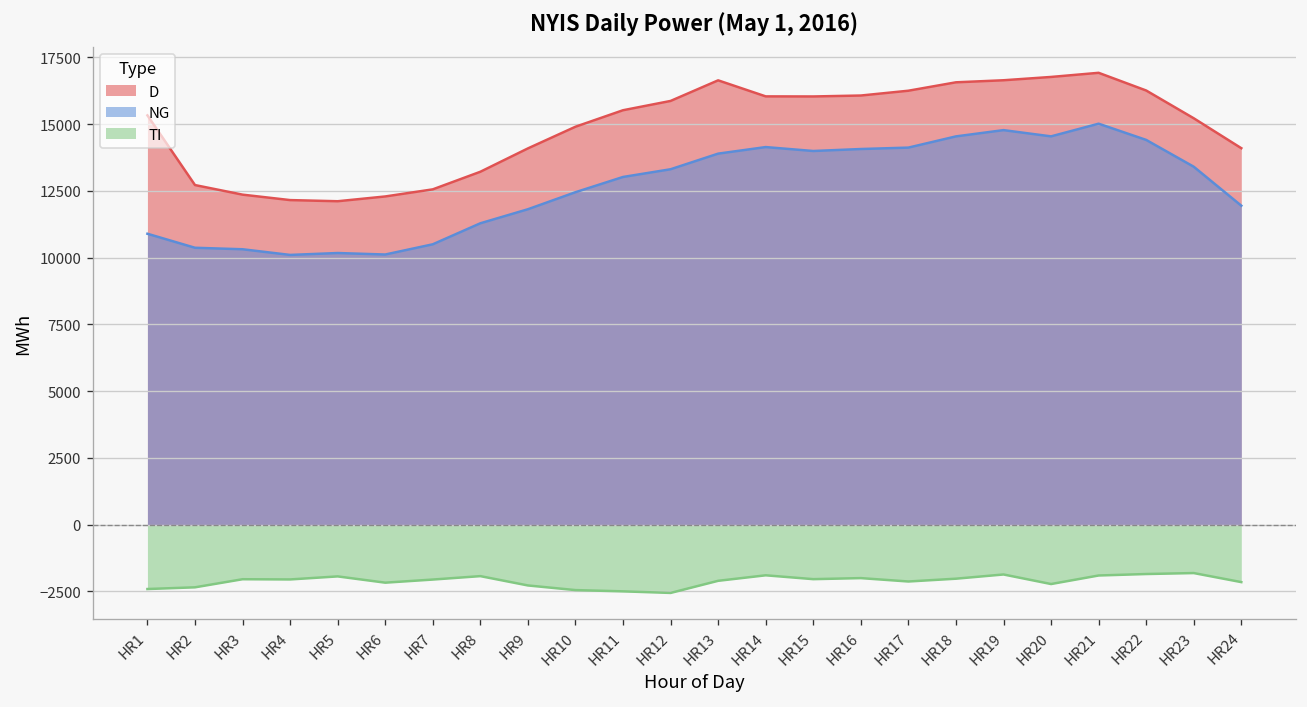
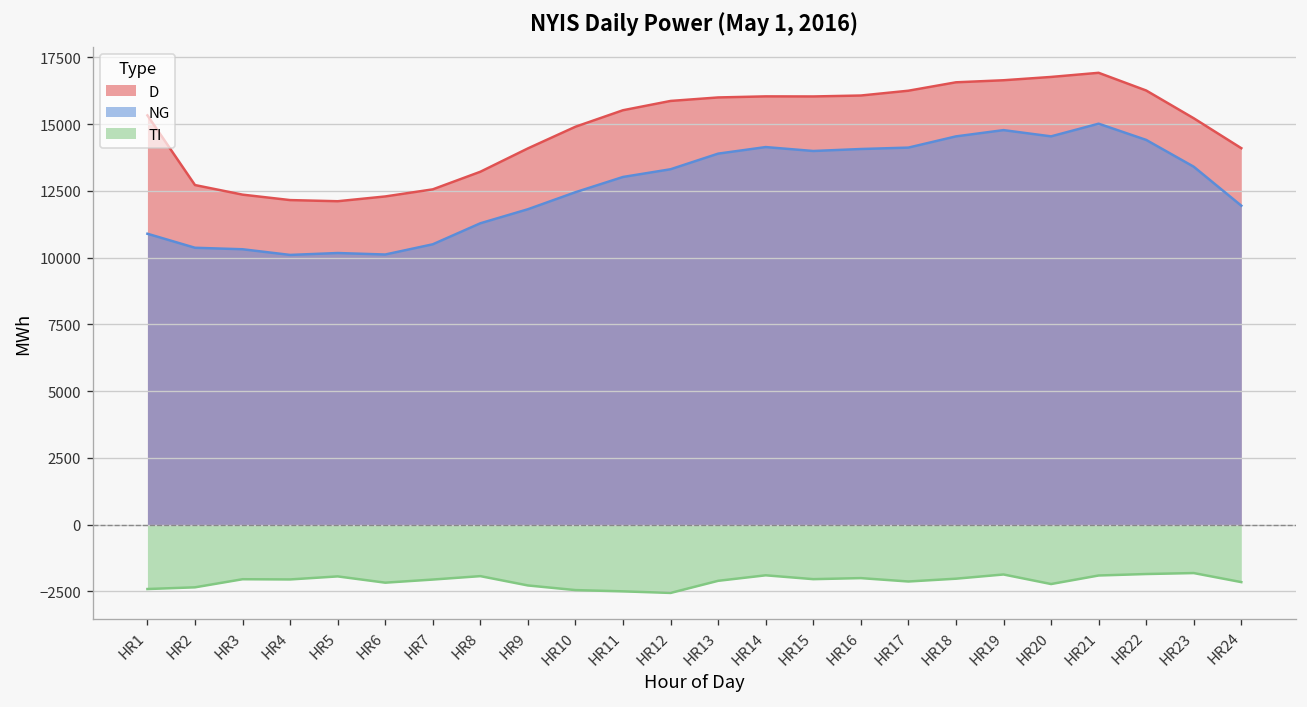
  {
    "D": {
      "HR2": 12700,
      "HR3": 12400,
      "HR4": 12200,
      "HR5": 12100,
      "HR6": 12300,
      "HR7": 12600,
      "HR8": 13200,
      "HR9": 14100,
      "HR10": 14900,
      "HR11": 15500,
      "HR12": 15900,
-     "HR13": 16600,
+     "HR13": 16000,
      "HR14": 16000,
      "HR15": 16000,
      "HR16": 16100,
      "HR17": 16300,
      "HR18": 16600,
      "HR19": 16600,
      "HR20": 16800,
      "HR21": 16900,
      "HR22": 16300,
      "HR23": 15200,
      "HR24": 14100
    },
    "NG": {
      "HR1": 10900,
      "HR2": 10400,
      "HR3": 10300,
      "HR4": 10100,
      "HR5": 10200,
      "HR6": 10100,
      "HR7": 10500,
      "HR8": 11300,
      "HR9": 11800,
      "HR10": 12500,
      "HR11": 13000,
      "HR12": 13300,
      "HR13": 13900,
      "HR14": 14100,
      "HR15": 14000,
      "HR16": 14100,
      "HR17": 14100,
      "HR18": 14500,
      "HR19": 14800,
      "HR20": 14500,
      "HR21": 15000,
      "HR22": 14400,
      "HR23": 13400,
      "HR24": 11900
    }
  }
